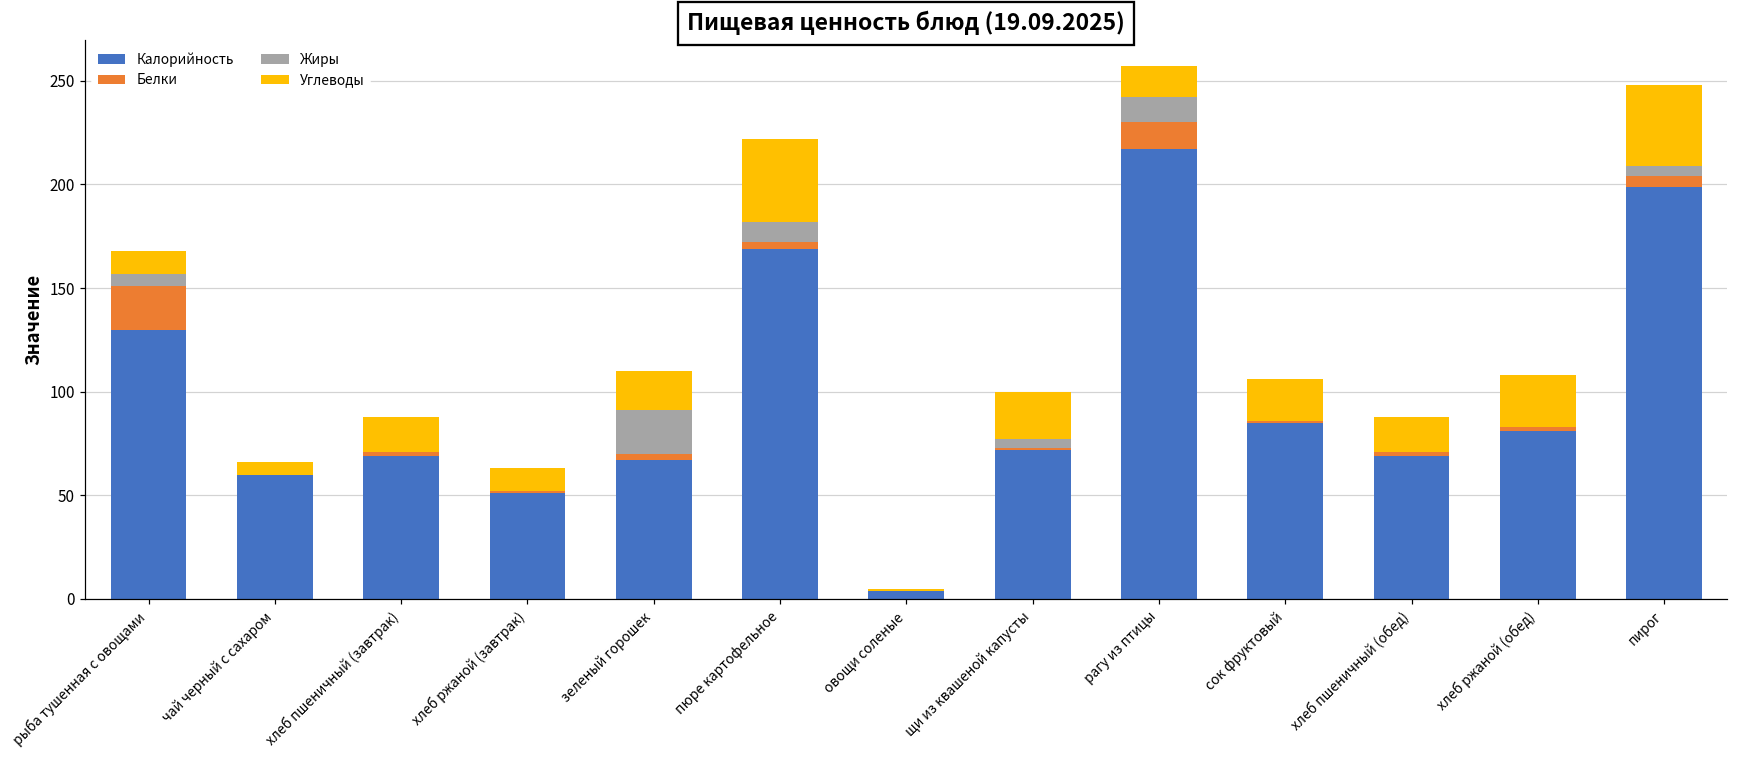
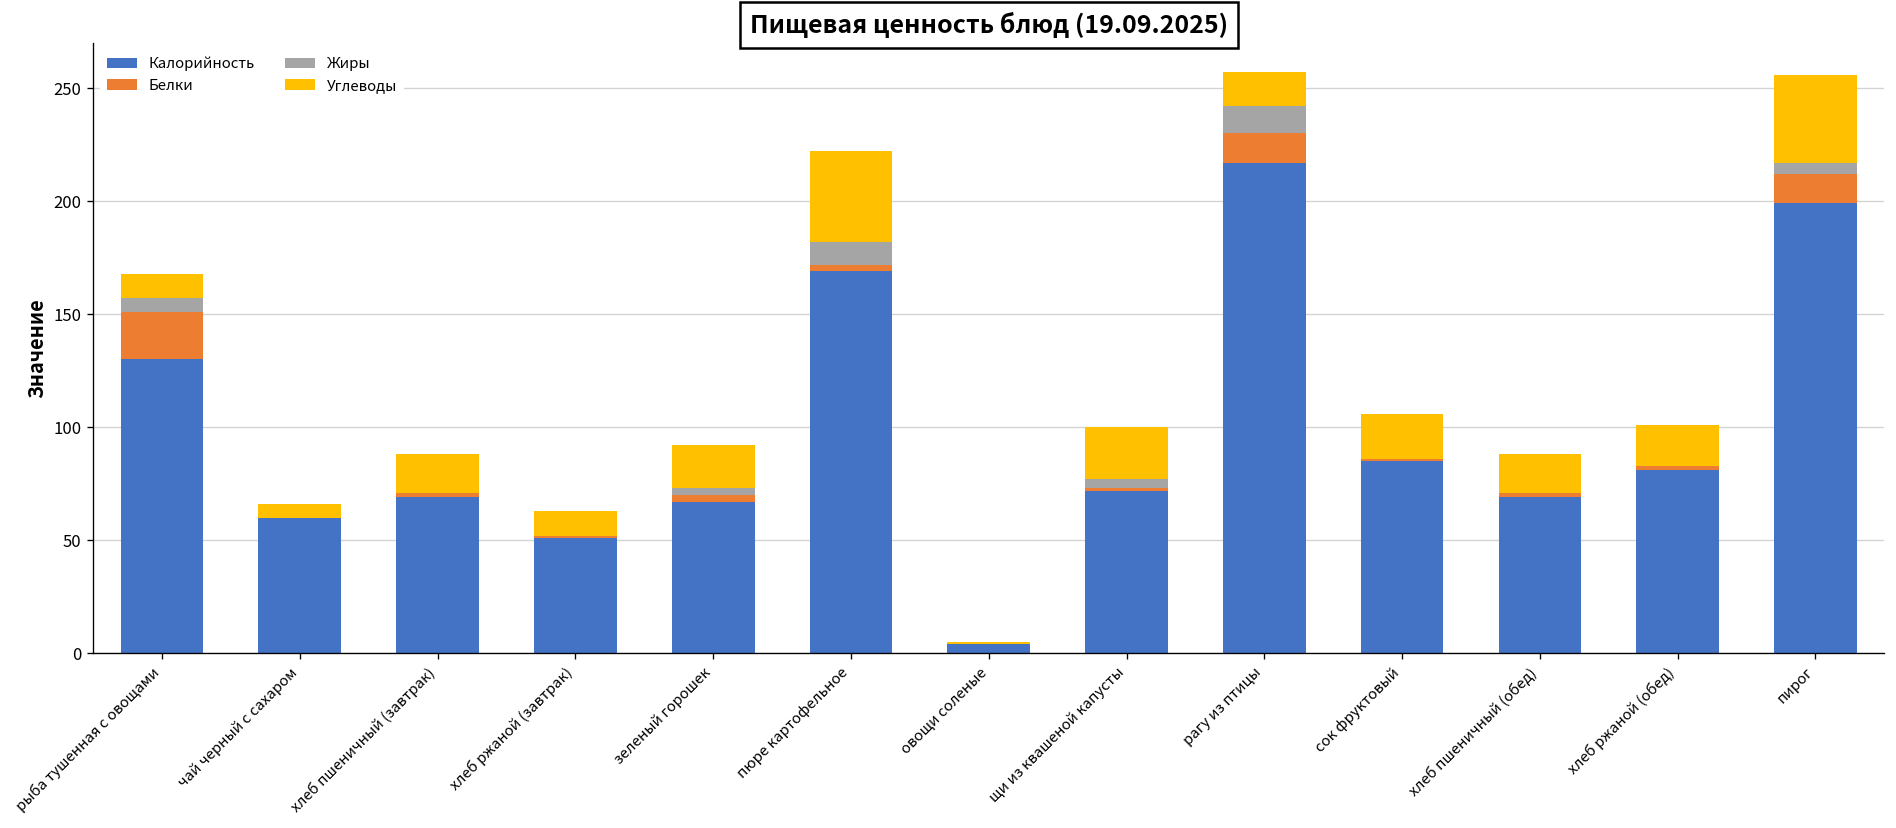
  {
    "Калорийность": {
      "рыба тушенная с овощами": 130,
      "чай черный с сахаром": 60,
      "хлеб пшеничный (завтрак)": 69,
      "хлеб ржаной (завтрак)": 51,
      "зеленый горошек": 67,
      "пюре картофельное": 169,
      "овощи соленые": 4,
      "щи из квашеной капусты": 72,
      "рагу из птицы": 217,
      "сок фруктовый": 85,
      "хлеб пшеничный (обед)": 69,
      "хлеб ржаной (обед)": 81,
      "пирог": 199
    },
    "Белки": {
      "рыба тушенная с овощами": 21,
      "чай черный с сахаром": 0,
      "хлеб пшеничный (завтрак)": 2,
      "зеленый горошек": 3,
      "пюре картофельное": 3,
      "овощи соленые": 0,
      "рагу из птицы": 13,
      "хлеб пшеничный (обед)": 2,
      "хлеб ржаной (обед)": 2,
-     "пирог": 5
+     "пирог": 13
    },
    "Жиры": {
      "рыба тушенная с овощами": 6,
      "чай черный с сахаром": 0,
      "хлеб пшеничный (завтрак)": 0,
      "хлеб ржаной (завтрак)": 0,
-     "зеленый горошек": 21,
+     "зеленый горошек": 3,
      "пюре картофельное": 10,
      "овощи соленые": 0,
      "щи из квашеной капусты": 4,
      "рагу из птицы": 12,
      "сок фруктовый": 0,
      "хлеб пшеничный (обед)": 0,
      "хлеб ржаной (обед)": 0,
      "пирог": 5
    },
    "Углеводы": {
      "рыба тушенная с овощами": 11,
      "чай черный с сахаром": 6,
      "хлеб пшеничный (завтрак)": 17,
      "хлеб ржаной (завтрак)": 11,
      "зеленый горошек": 19,
      "пюре картофельное": 40,
      "щи из квашеной капусты": 23,
      "рагу из птицы": 15,
      "сок фруктовый": 20,
      "хлеб пшеничный (обед)": 17,
-     "хлеб ржаной (обед)": 25,
+     "хлеб ржаной (обед)": 18,
      "пирог": 39
    }
  }
